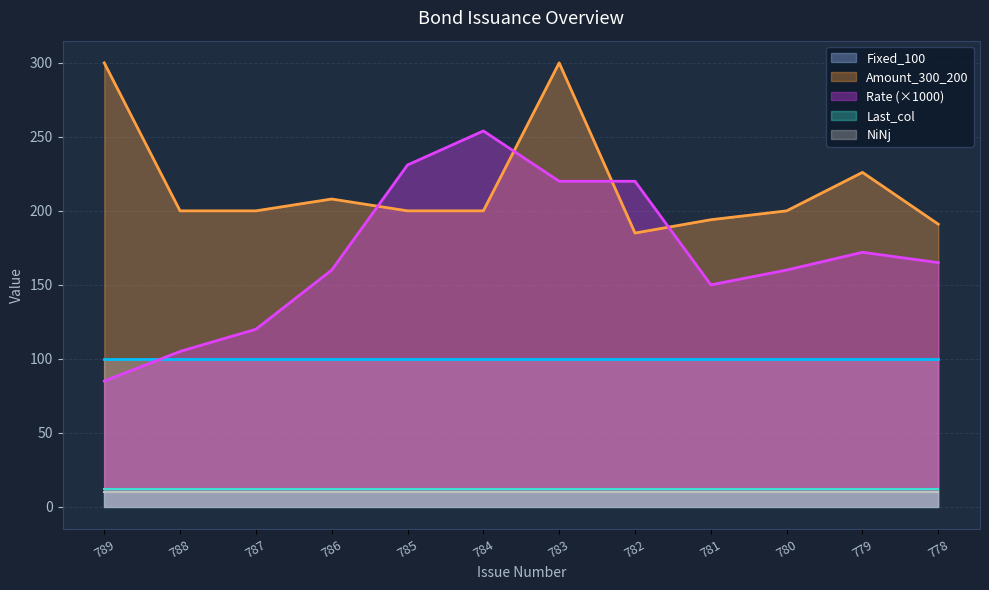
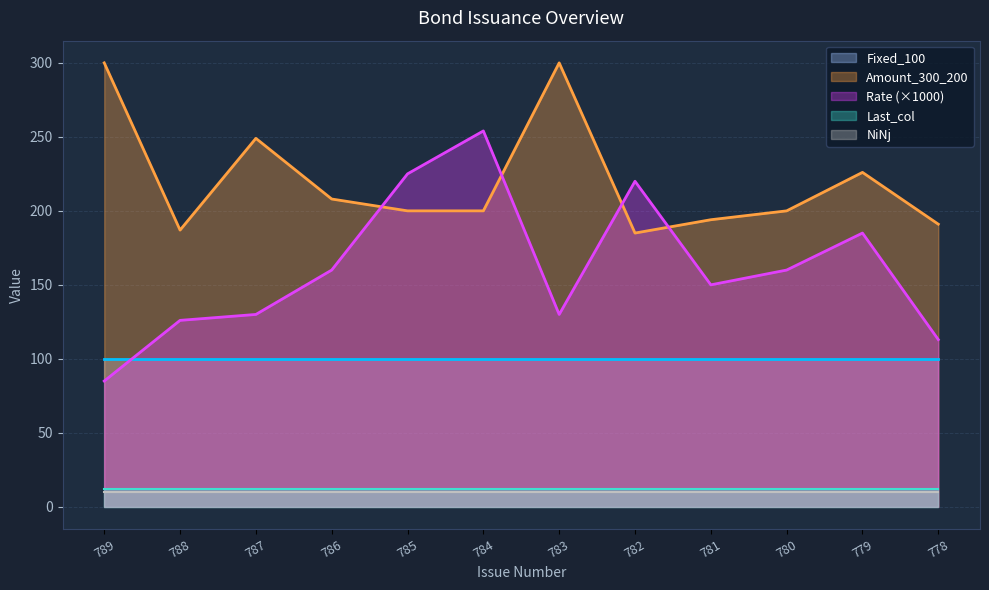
  {
    "Amount_300_200": {
      "789": 300,
-     "788": 200,
-     "787": 200,
+     "788": 187,
+     "787": 249,
      "786": 208,
      "785": 200,
      "784": 200,
      "783": 300,
      "782": 185,
      "781": 194,
      "780": 200,
      "779": 226,
      "778": 191
    },
    "Rate (×1000)": {
      "789": 85,
-     "788": 105,
-     "787": 120,
+     "788": 126,
+     "787": 130,
      "786": 160,
-     "785": 231,
+     "785": 225,
      "784": 254,
-     "783": 220,
+     "783": 130,
      "782": 220,
      "781": 150,
      "780": 160,
-     "779": 172,
-     "778": 165
+     "779": 185,
+     "778": 113
    }
  }
